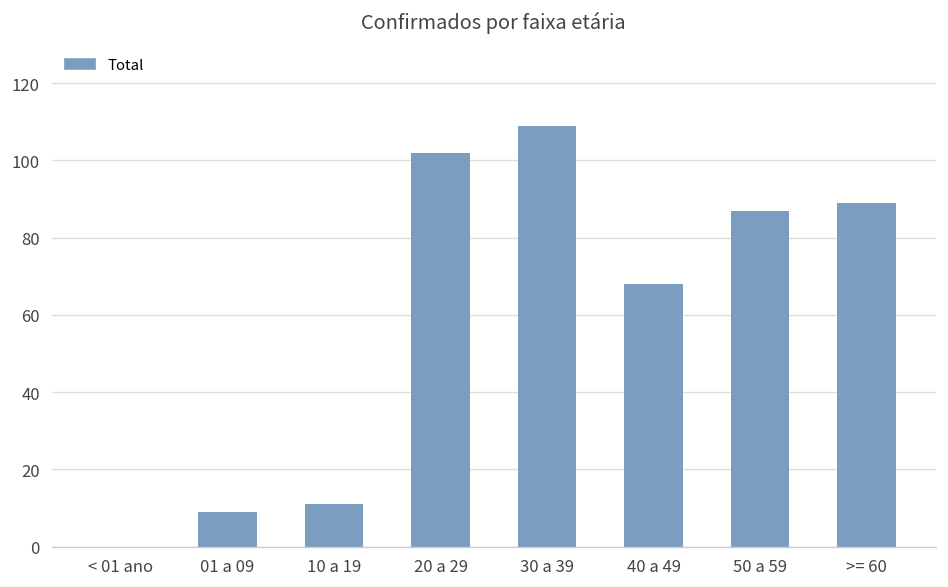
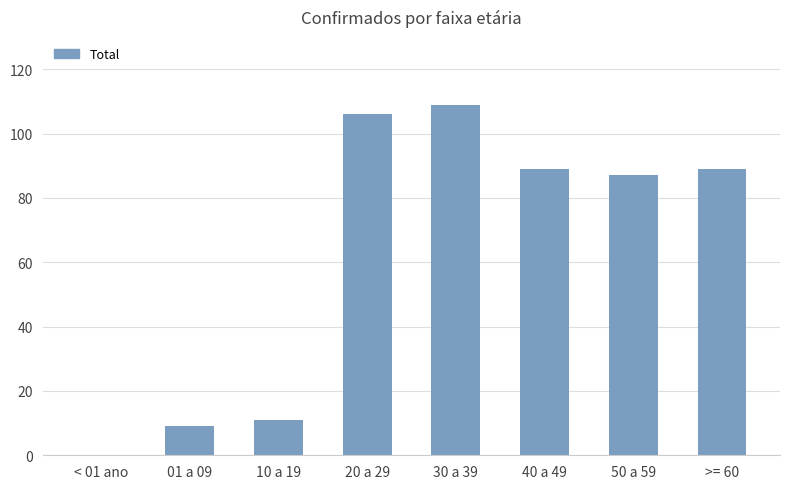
  {
    "< 01 ano": 0,
    "01 a 09": 9,
    "10 a 19": 11,
-   "20 a 29": 102,
+   "20 a 29": 106,
    "30 a 39": 109,
-   "40 a 49": 68,
+   "40 a 49": 89,
    "50 a 59": 87,
    ">= 60": 89
  }
